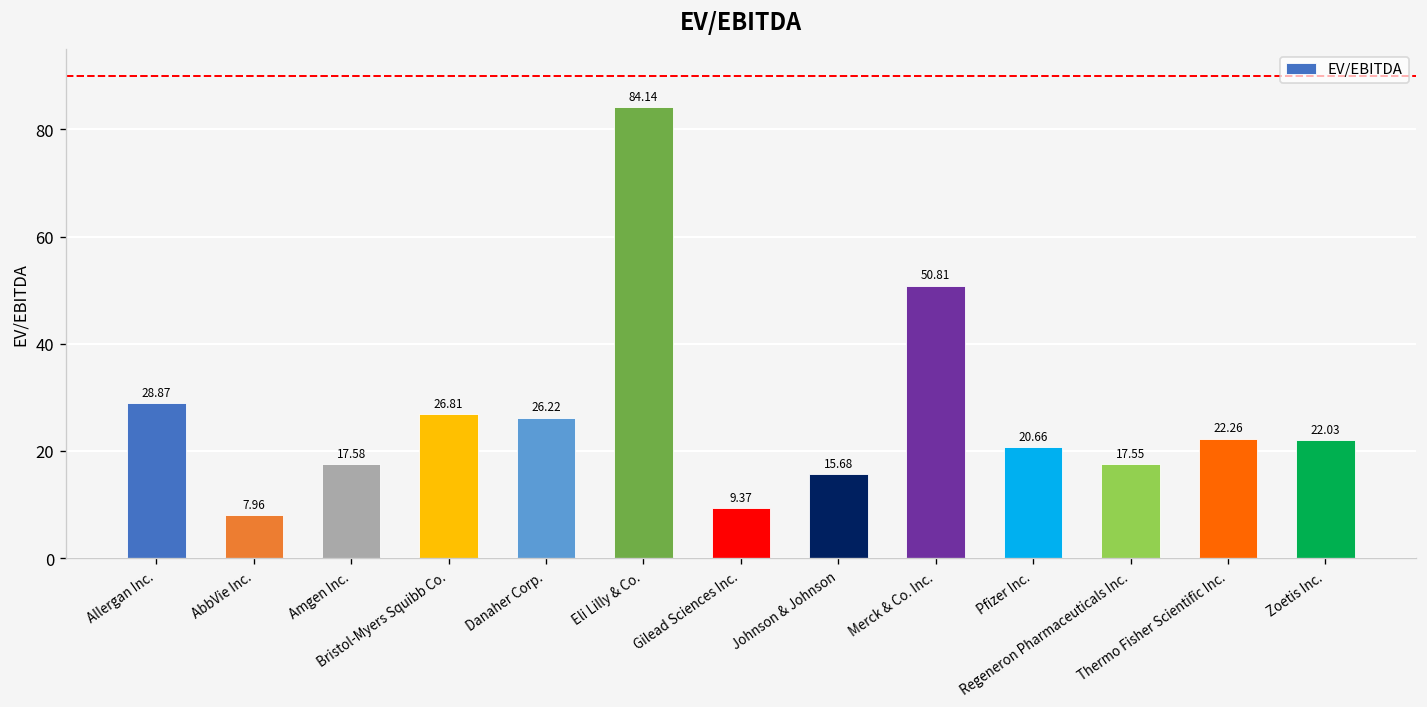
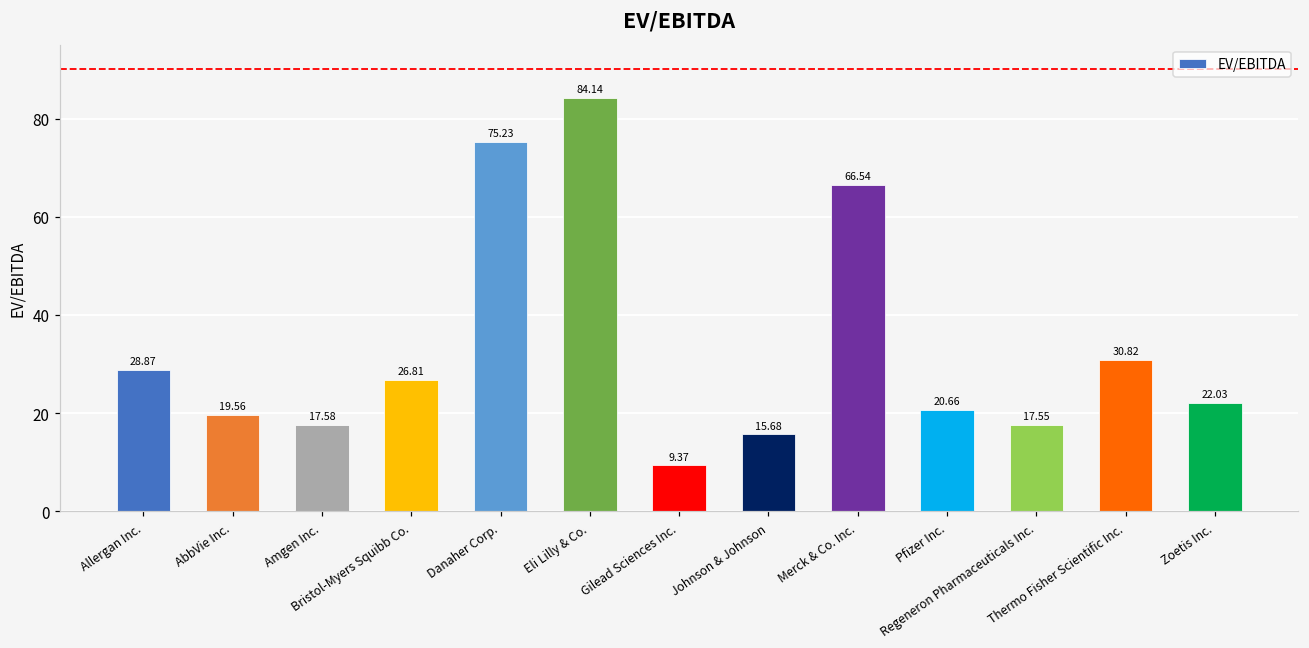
  {
    "Allergan Inc.": 28.87,
-   "AbbVie Inc.": 7.96,
+   "AbbVie Inc.": 19.56,
    "Amgen Inc.": 17.58,
    "Bristol-Myers Squibb Co.": 26.81,
-   "Danaher Corp.": 26.22,
+   "Danaher Corp.": 75.23,
    "Eli Lilly & Co.": 84.14,
    "Gilead Sciences Inc.": 9.37,
    "Johnson & Johnson": 15.68,
-   "Merck & Co. Inc.": 50.81,
+   "Merck & Co. Inc.": 66.54,
    "Pfizer Inc.": 20.66,
    "Regeneron Pharmaceuticals Inc.": 17.55,
-   "Thermo Fisher Scientific Inc.": 22.26,
+   "Thermo Fisher Scientific Inc.": 30.82,
    "Zoetis Inc.": 22.03
  }
